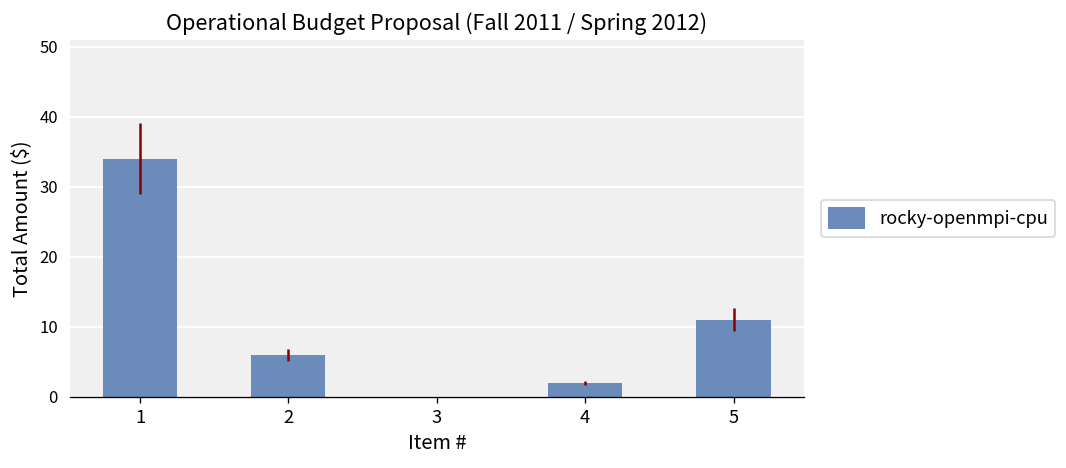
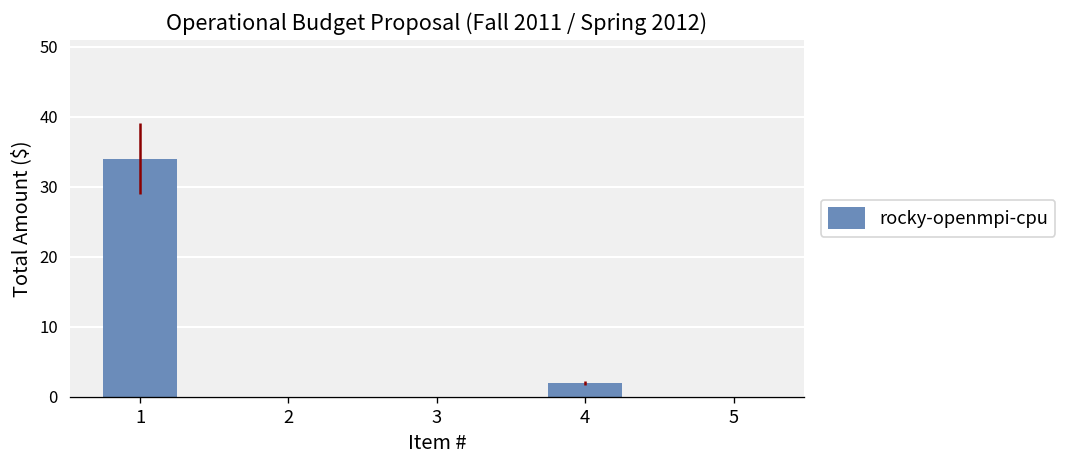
  {
    "1": 34,
-   "2": 6,
+   "2": 0,
    "3": 0,
    "4": 2,
-   "5": 11
+   "5": 0
  }
